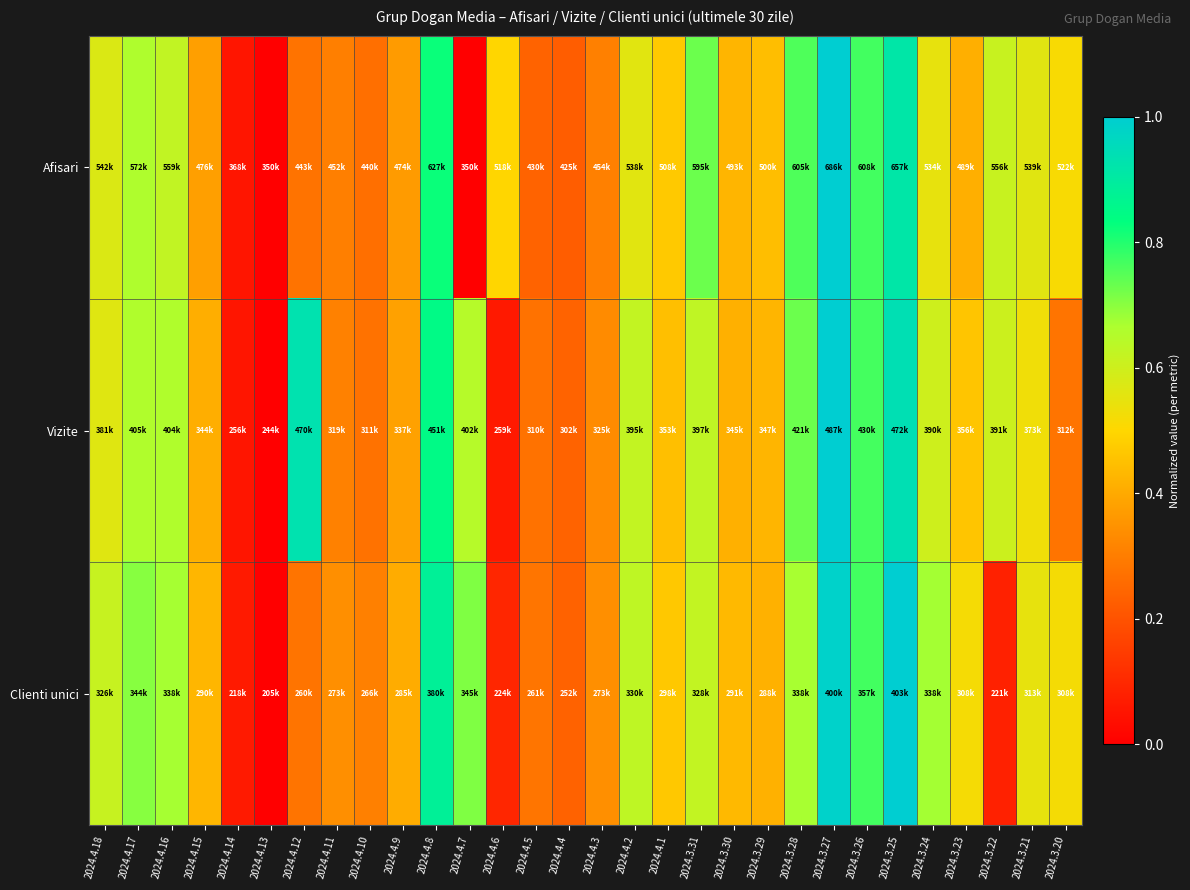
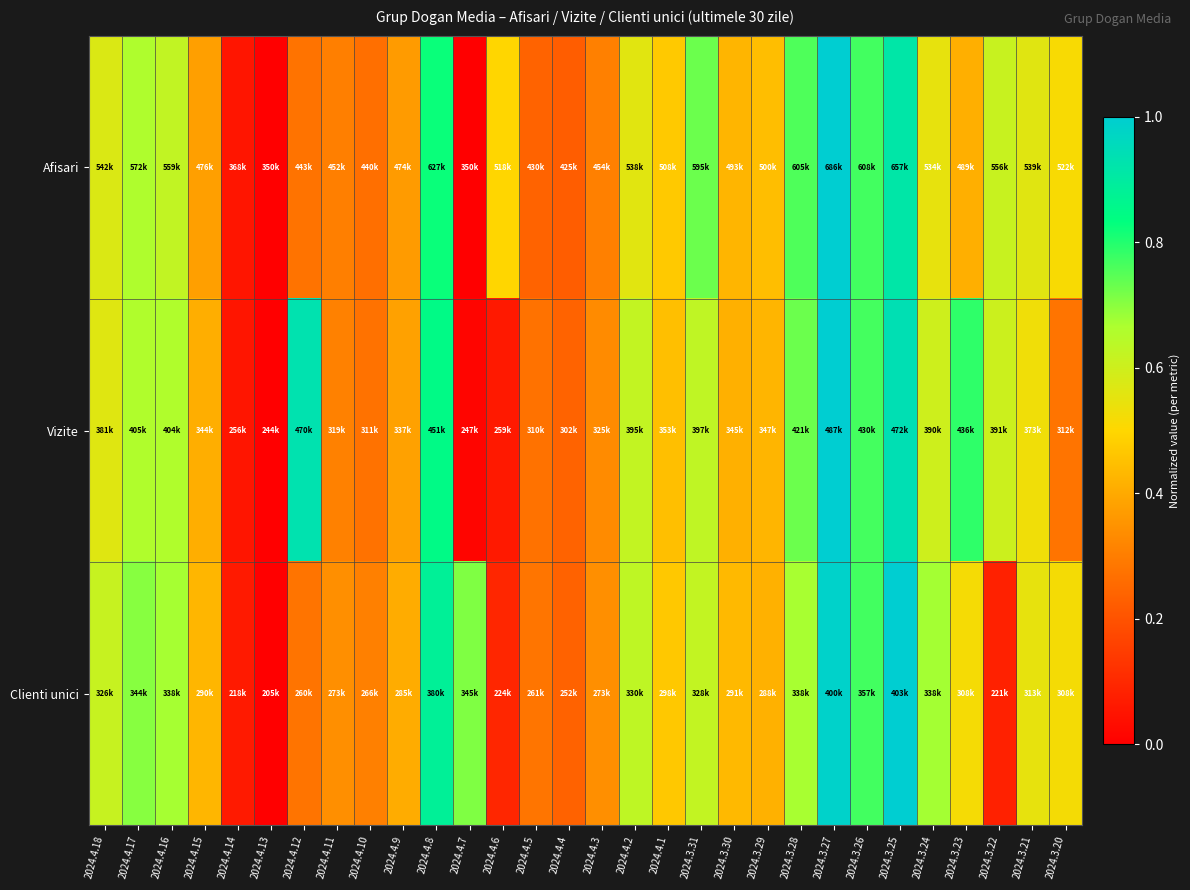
  {
    "Afisari": {
      "2024.4.18": "542k",
      "2024.4.17": "572k",
      "2024.4.16": "559k",
      "2024.4.15": "476k",
      "2024.4.14": "368k",
      "2024.4.13": "350k",
      "2024.4.12": "443k",
      "2024.4.11": "452k",
      "2024.4.10": "440k",
      "2024.4.9": "474k",
      "2024.4.8": "627k",
      "2024.4.7": "350k",
      "2024.4.6": "518k",
      "2024.4.5": "430k",
      "2024.4.4": "425k",
      "2024.4.3": "454k",
      "2024.4.2": "538k",
      "2024.4.1": "508k",
      "2024.3.31": "595k",
      "2024.3.30": "493k",
      "2024.3.29": "500k",
      "2024.3.28": "605k",
      "2024.3.27": "686k",
      "2024.3.26": "608k",
      "2024.3.25": "657k",
      "2024.3.24": "534k",
      "2024.3.23": "489k",
      "2024.3.22": "556k",
      "2024.3.21": "539k",
      "2024.3.20": "522k"
    },
    "Vizite": {
      "2024.4.18": "381k",
      "2024.4.17": "405k",
      "2024.4.16": "404k",
      "2024.4.15": "344k",
      "2024.4.14": "256k",
      "2024.4.13": "244k",
      "2024.4.12": "470k",
      "2024.4.11": "319k",
      "2024.4.10": "311k",
      "2024.4.9": "337k",
      "2024.4.8": "451k",
-     "2024.4.7": "402k",
+     "2024.4.7": "247k",
      "2024.4.6": "259k",
      "2024.4.5": "310k",
      "2024.4.4": "302k",
      "2024.4.3": "325k",
      "2024.4.2": "395k",
      "2024.4.1": "353k",
      "2024.3.31": "397k",
      "2024.3.30": "345k",
      "2024.3.29": "347k",
      "2024.3.28": "421k",
      "2024.3.27": "487k",
      "2024.3.26": "430k",
      "2024.3.25": "472k",
      "2024.3.24": "390k",
-     "2024.3.23": "356k",
+     "2024.3.23": "436k",
      "2024.3.22": "391k",
      "2024.3.21": "373k",
      "2024.3.20": "312k"
    },
    "Clienti unici": {
      "2024.4.18": "326k",
      "2024.4.17": "344k",
      "2024.4.16": "338k",
      "2024.4.15": "290k",
      "2024.4.14": "218k",
      "2024.4.13": "205k",
      "2024.4.12": "260k",
      "2024.4.11": "273k",
      "2024.4.10": "266k",
      "2024.4.9": "285k",
      "2024.4.8": "380k",
      "2024.4.7": "345k",
      "2024.4.6": "224k",
      "2024.4.5": "261k",
      "2024.4.4": "252k",
      "2024.4.3": "273k",
      "2024.4.2": "330k",
      "2024.4.1": "298k",
      "2024.3.31": "328k",
      "2024.3.30": "291k",
      "2024.3.29": "288k",
      "2024.3.28": "338k",
      "2024.3.27": "400k",
      "2024.3.26": "357k",
      "2024.3.25": "403k",
      "2024.3.24": "338k",
      "2024.3.23": "308k",
      "2024.3.22": "221k",
      "2024.3.21": "313k",
      "2024.3.20": "308k"
    }
  }
